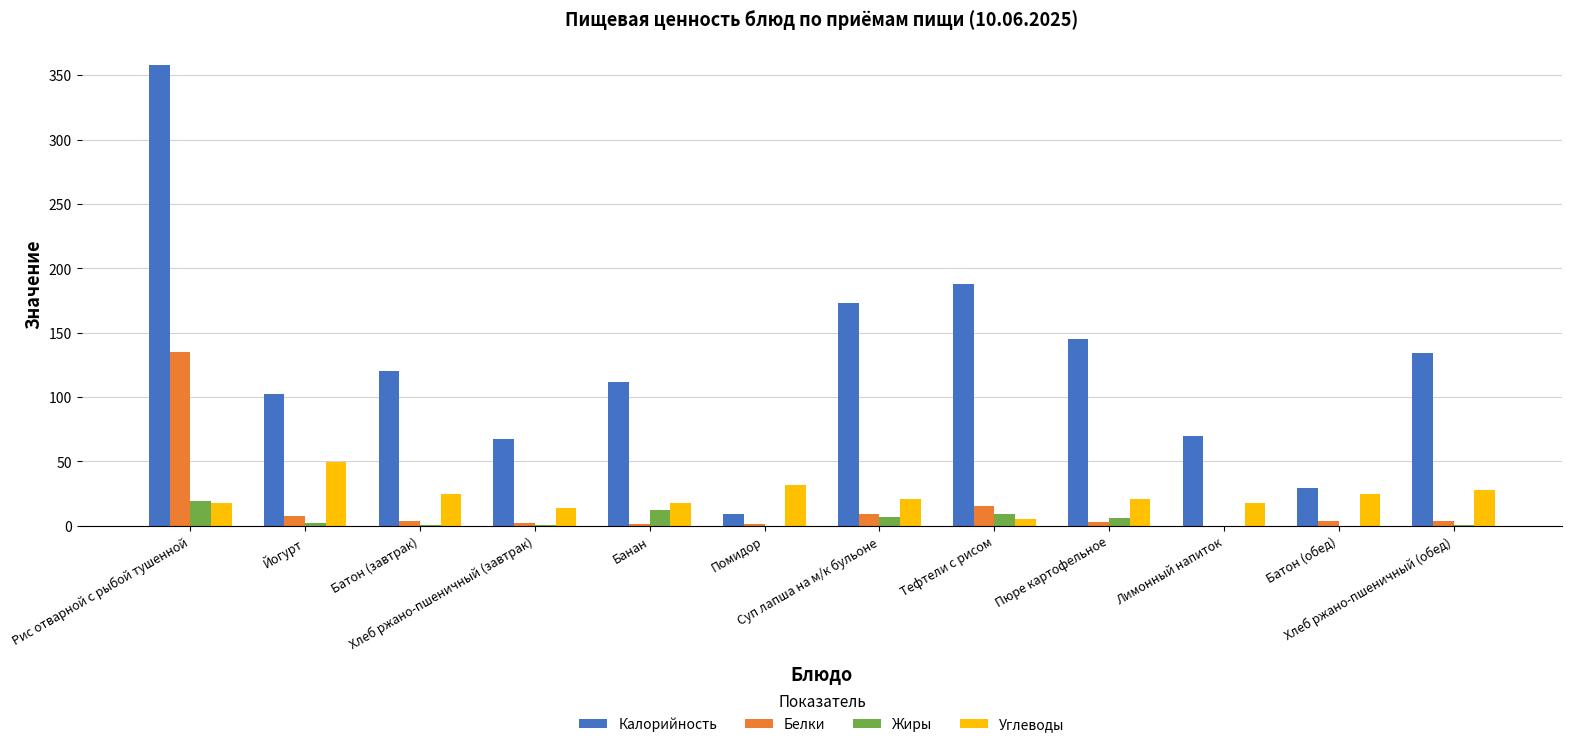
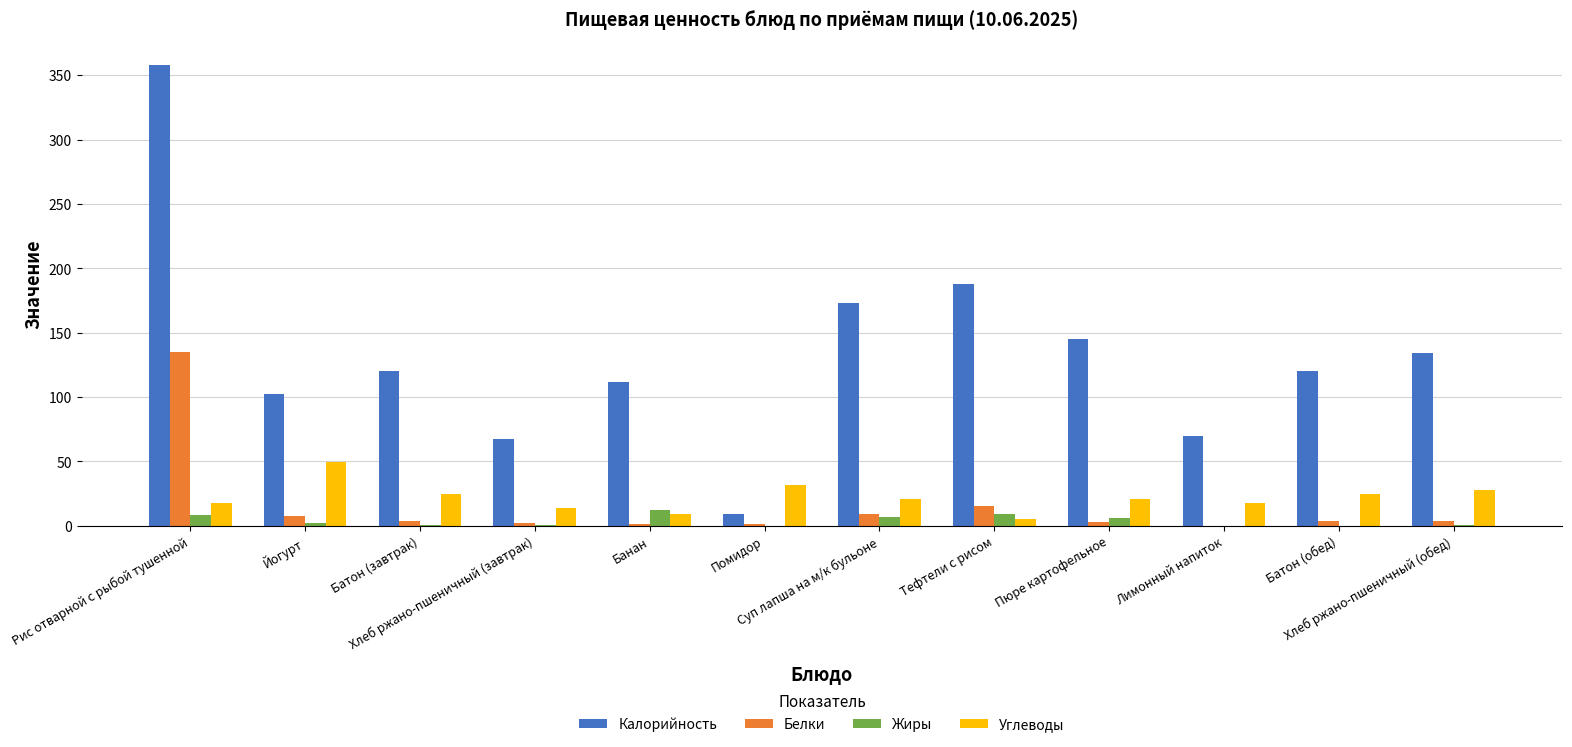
  {
    "Калорийность": {
      "Рис отварной с рыбой тушенной": 358,
      "Йогурт": 102,
      "Батон (завтрак)": 120,
      "Хлеб ржано-пшеничный (завтрак)": 67,
      "Банан": 112,
      "Помидор": 9,
      "Суп лапша на м/к бульоне": 173,
      "Тефтели с рисом": 188,
      "Пюре картофельное": 145,
      "Лимонный напиток": 70,
-     "Батон (обед)": 29,
+     "Батон (обед)": 120,
      "Хлеб ржано-пшеничный (обед)": 134
    },
    "Белки": {
      "Рис отварной с рыбой тушенной": 135,
      "Йогурт": 8,
      "Батон (завтрак)": 4,
      "Хлеб ржано-пшеничный (завтрак)": 2,
      "Суп лапша на м/к бульоне": 9,
      "Тефтели с рисом": 15,
      "Пюре картофельное": 3,
      "Лимонный напиток": 0,
      "Батон (обед)": 4,
      "Хлеб ржано-пшеничный (обед)": 4
    },
    "Жиры": {
-     "Рис отварной с рыбой тушенной": 19,
+     "Рис отварной с рыбой тушенной": 8,
      "Йогурт": 2,
      "Банан": 12,
      "Помидор": 0,
      "Суп лапша на м/к бульоне": 7,
      "Тефтели с рисом": 9,
      "Пюре картофельное": 6,
      "Лимонный напиток": 0,
      "Батон (обед)": 0
    },
    "Углеводы": {
      "Рис отварной с рыбой тушенной": 18,
      "Йогурт": 49,
      "Батон (завтрак)": 25,
      "Хлеб ржано-пшеничный (завтрак)": 14,
-     "Банан": 18,
+     "Банан": 9,
      "Помидор": 32,
      "Суп лапша на м/к бульоне": 21,
      "Тефтели с рисом": 5,
      "Пюре картофельное": 21,
      "Лимонный напиток": 18,
      "Батон (обед)": 25,
      "Хлеб ржано-пшеничный (обед)": 28
    }
  }
